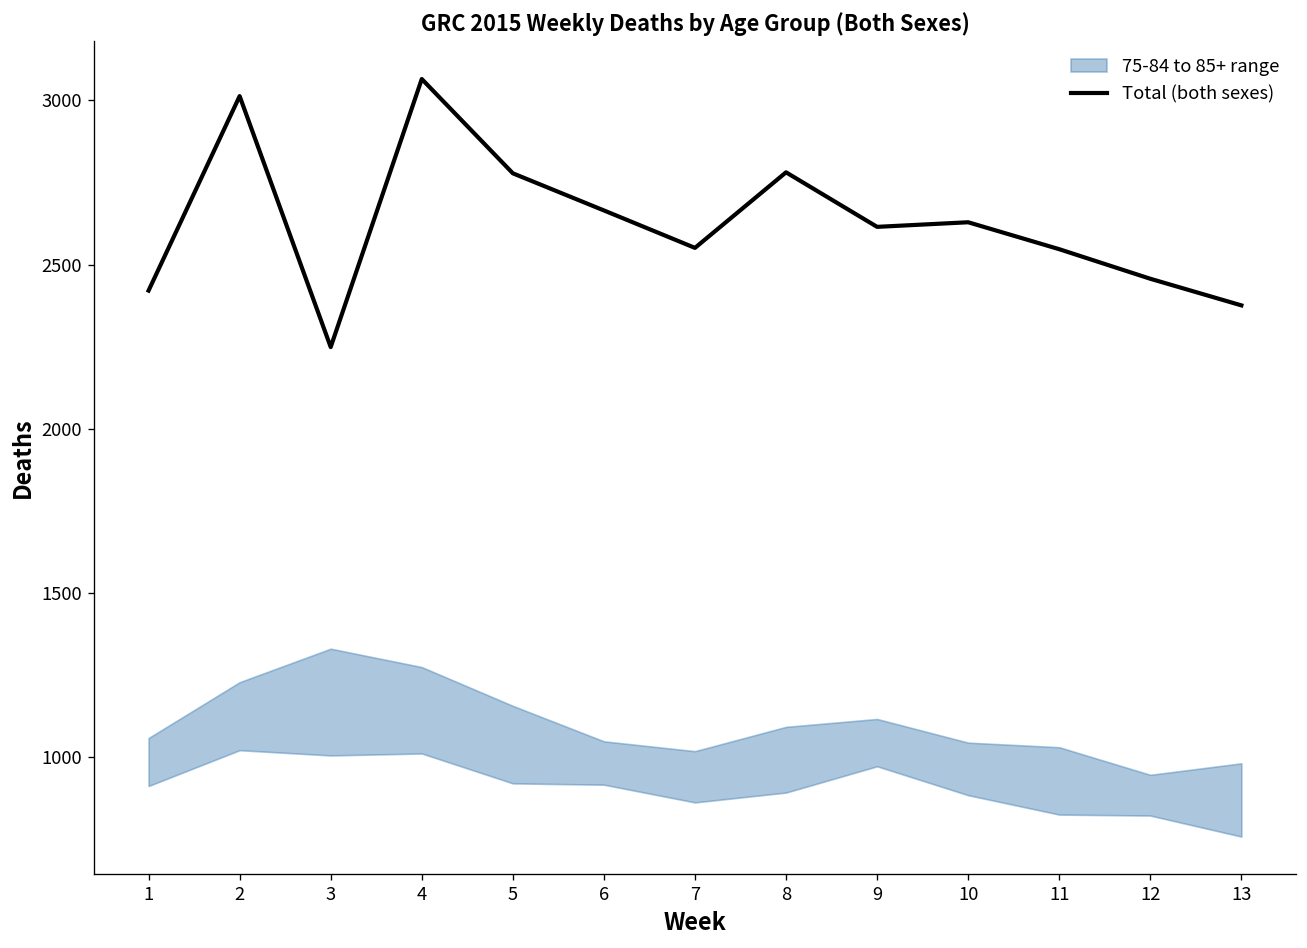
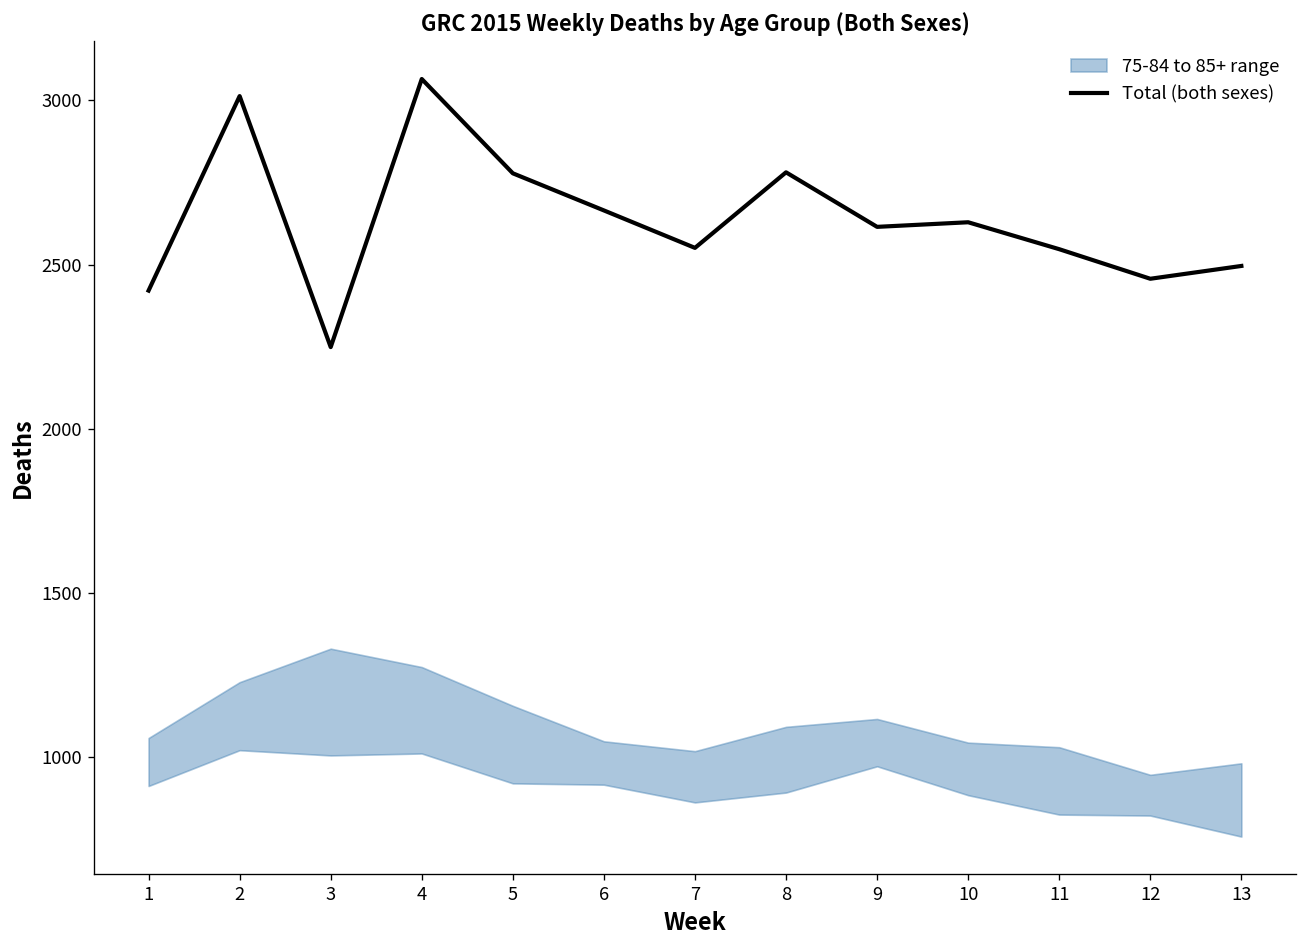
  {
    "Total (both sexes)": {
      "1": 2420,
      "2": 3010,
      "3": 2250,
      "4": 3070,
      "5": 2780,
      "6": 2670,
      "7": 2550,
      "8": 2780,
      "9": 2620,
      "10": 2630,
      "11": 2550,
      "12": 2460,
-     "13": 2380
+     "13": 2500
    }
  }
